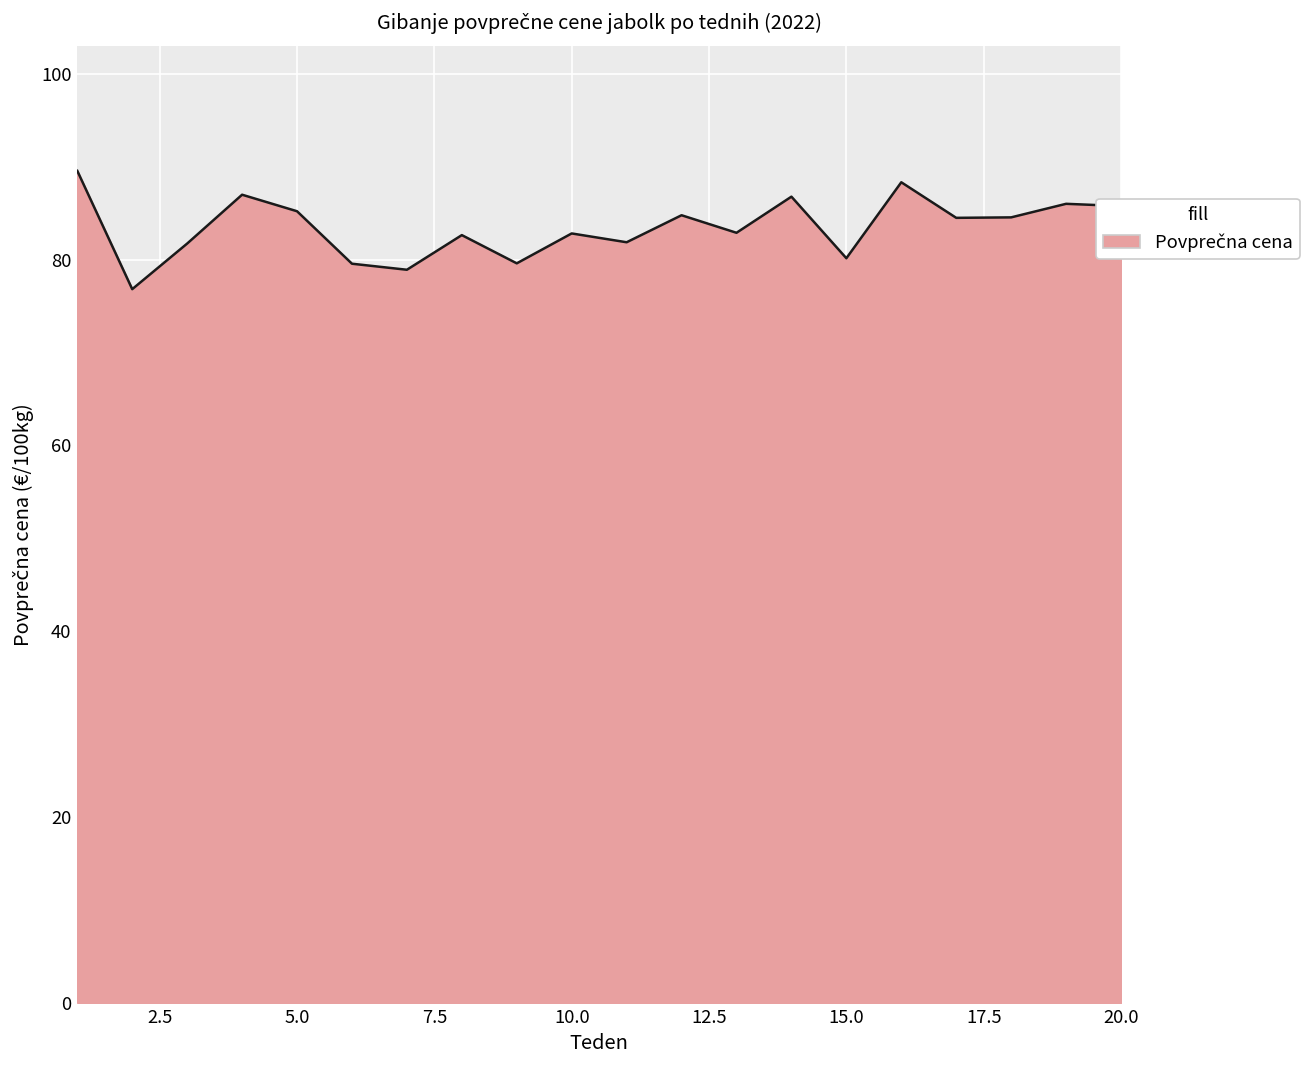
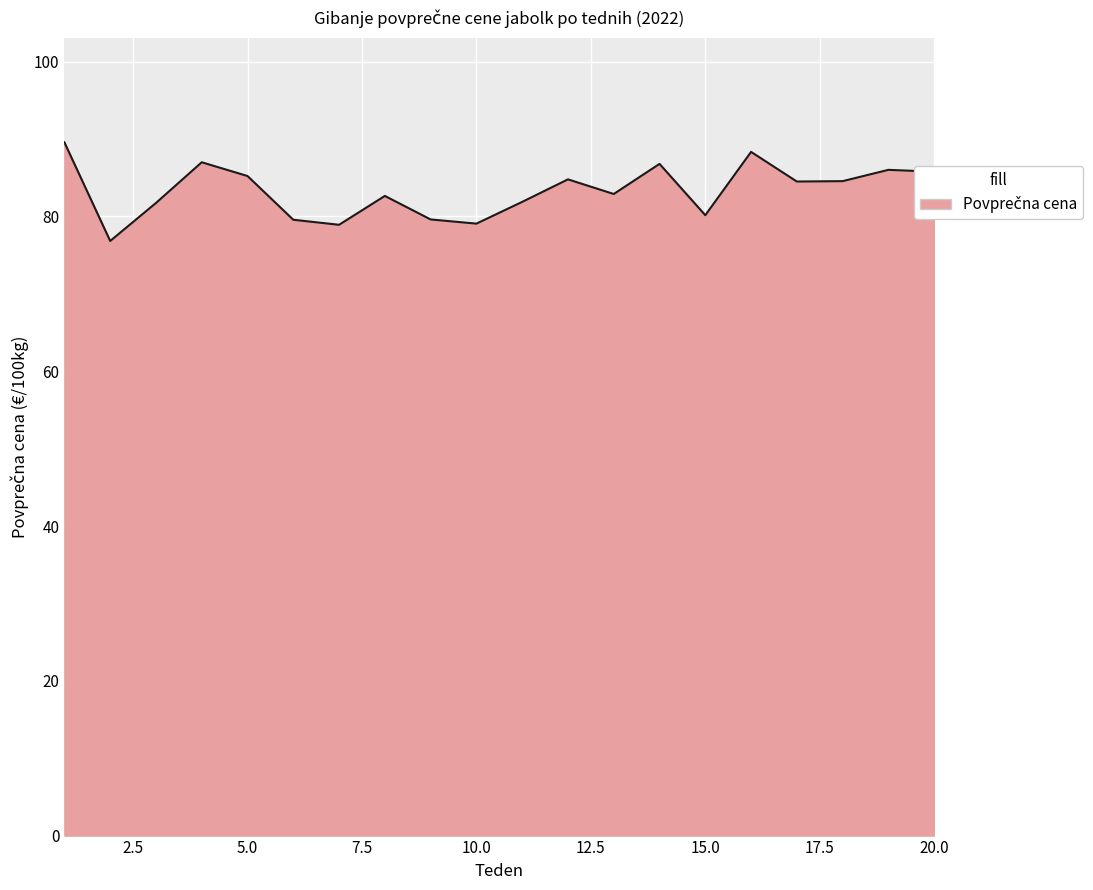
  {
    "5.0": 85,
-   "10.0": 83,
+   "10.0": 79,
    "15.0": 80
  }
